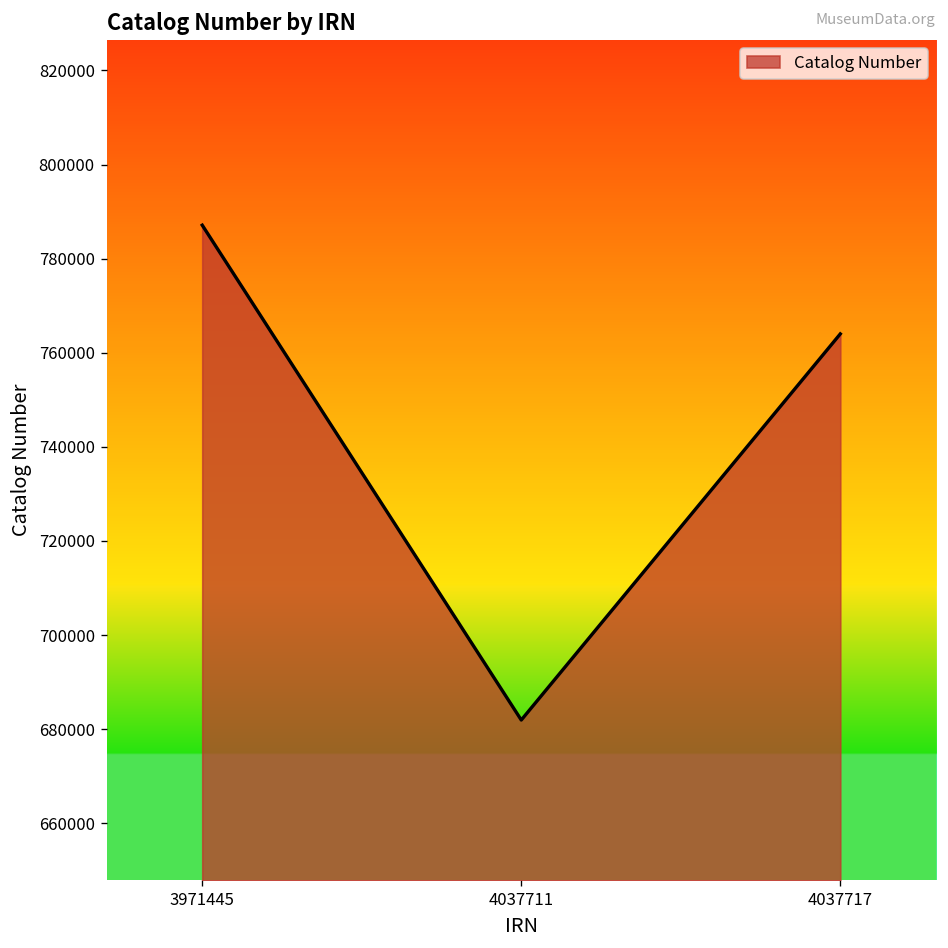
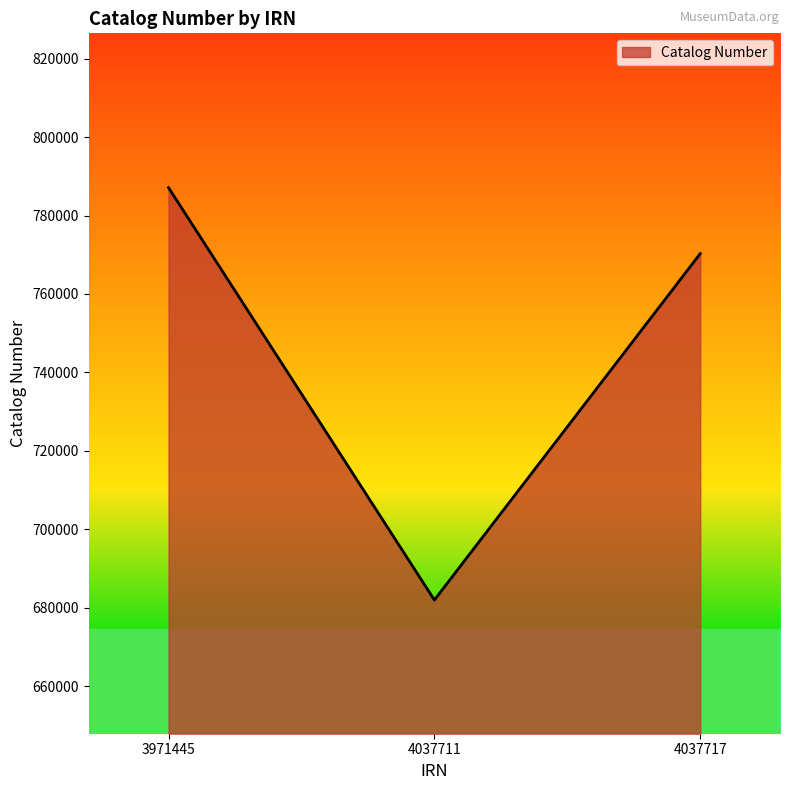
  {
    "3971445": 787000,
    "4037711": 682000,
-   "4037717": 764000
+   "4037717": 770000
  }
